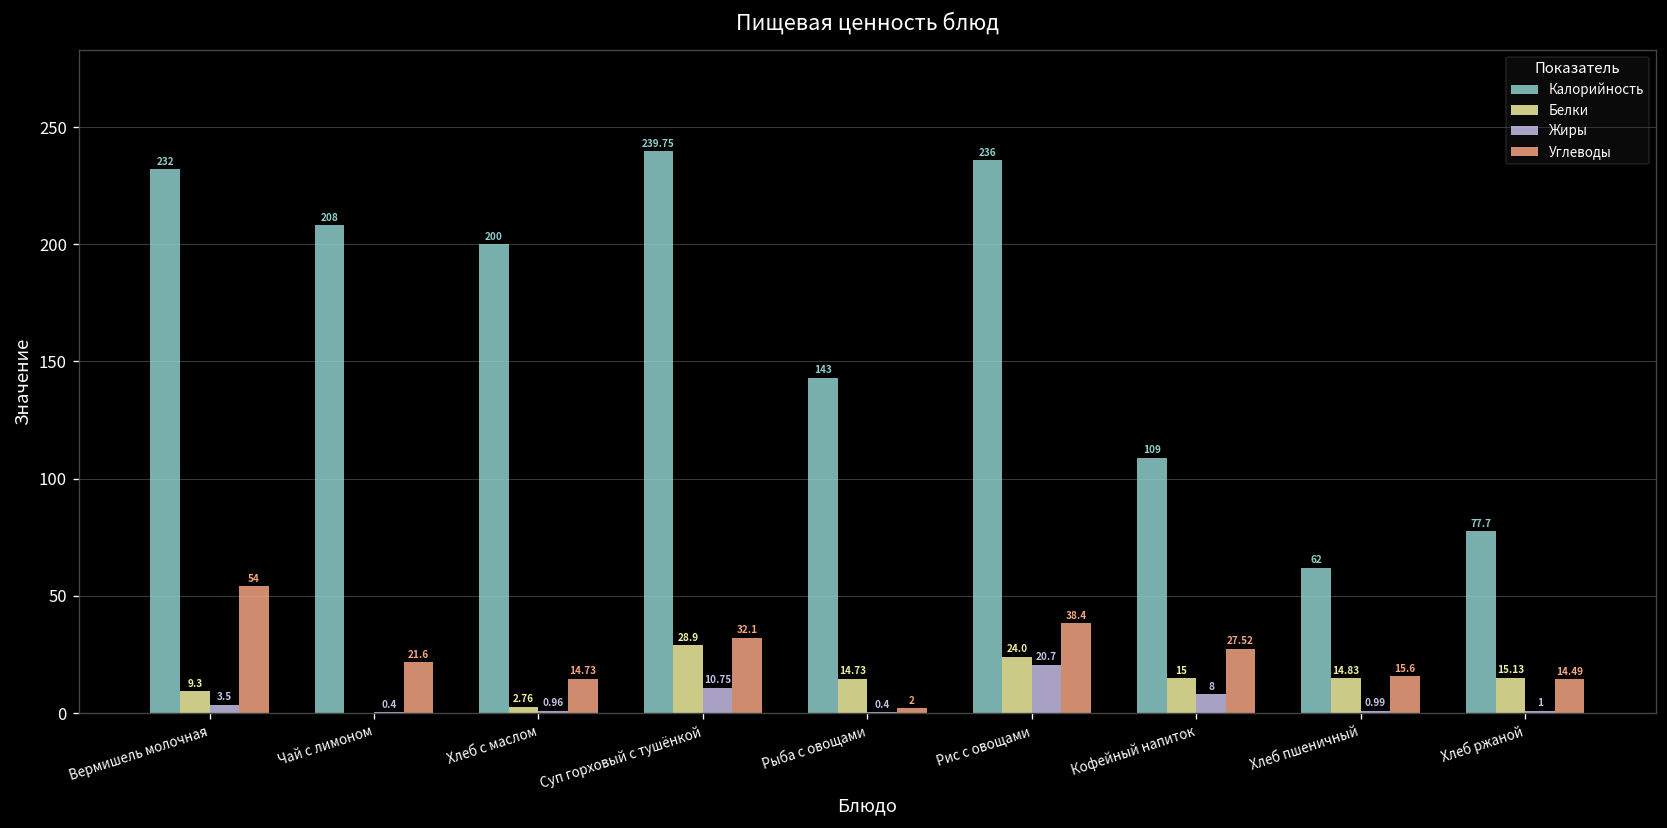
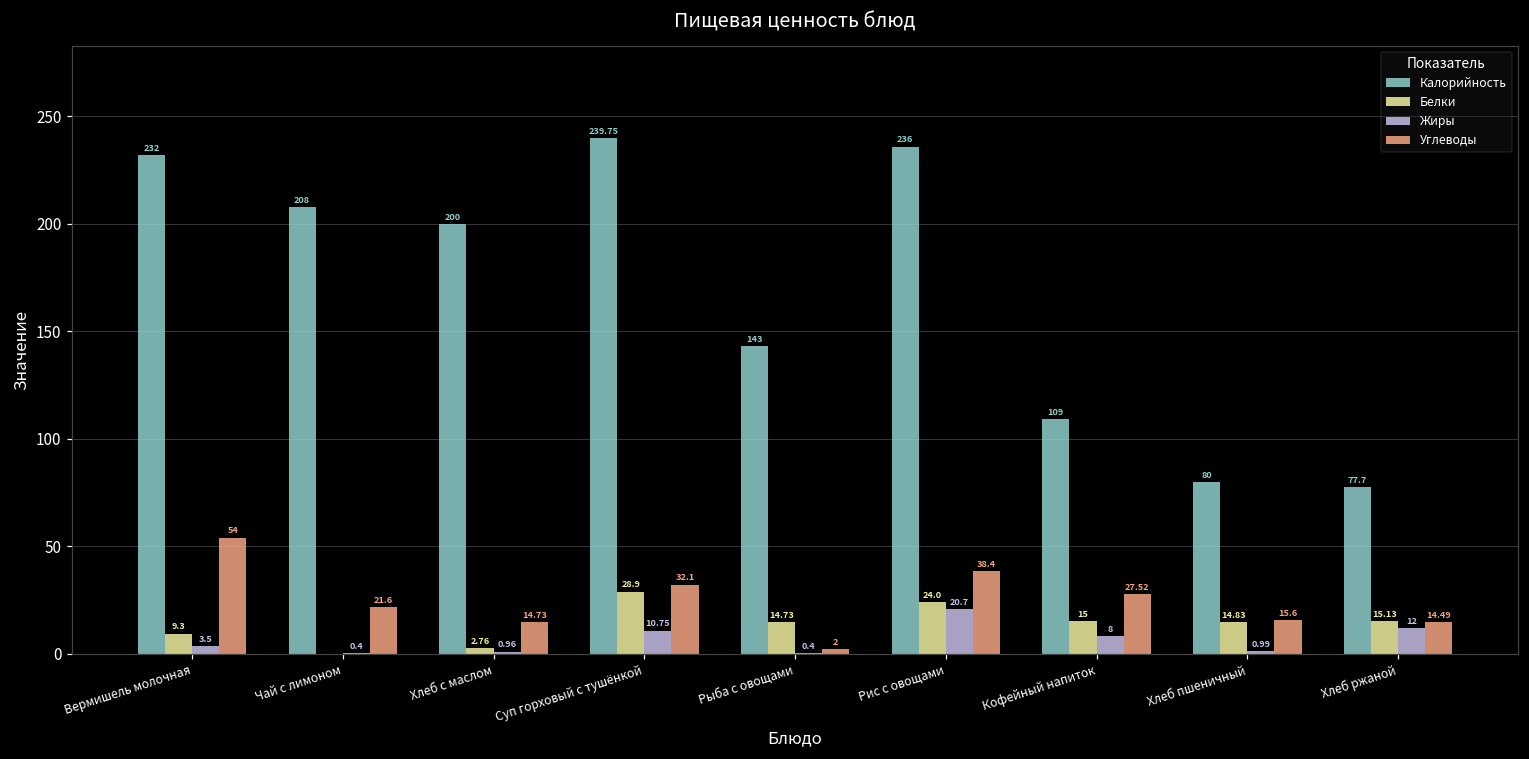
  {
    "Калорийность": {
      "Вермишель молочная": 232,
      "Чай с лимоном": 208,
      "Хлеб с маслом": 200,
      "Суп горховый с тушёнкой": 239.75,
      "Рыба с овощами": 143,
      "Рис с овощами": 236,
      "Кофейный напиток": 109,
-     "Хлеб пшеничный": 62,
+     "Хлеб пшеничный": 80,
      "Хлеб ржаной": 77.7
    },
    "Белки": {
      "Вермишель молочная": 9.3,
      "Хлеб с маслом": 2.76,
      "Суп горховый с тушёнкой": 28.9,
      "Рыба с овощами": 14.73,
      "Рис с овощами": 24.0,
      "Кофейный напиток": 15,
      "Хлеб пшеничный": 14.83,
      "Хлеб ржаной": 15.13
    },
    "Жиры": {
      "Вермишель молочная": 3.5,
      "Чай с лимоном": 0.4,
      "Хлеб с маслом": 0.96,
      "Суп горховый с тушёнкой": 10.75,
      "Рыба с овощами": 0.4,
      "Рис с овощами": 20.7,
      "Кофейный напиток": 8,
      "Хлеб пшеничный": 0.99,
-     "Хлеб ржаной": 1
+     "Хлеб ржаной": 12
    },
    "Углеводы": {
      "Вермишель молочная": 54,
      "Чай с лимоном": 21.6,
      "Хлеб с маслом": 14.73,
      "Суп горховый с тушёнкой": 32.1,
      "Рыба с овощами": 2,
      "Рис с овощами": 38.4,
      "Кофейный напиток": 27.52,
      "Хлеб пшеничный": 15.6,
      "Хлеб ржаной": 14.49
    }
  }
